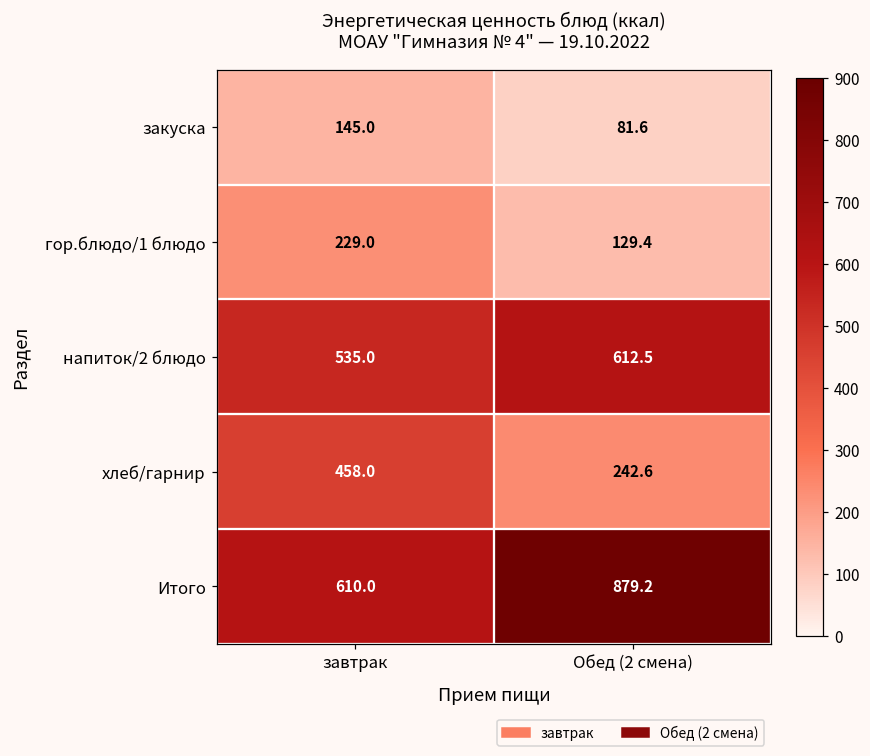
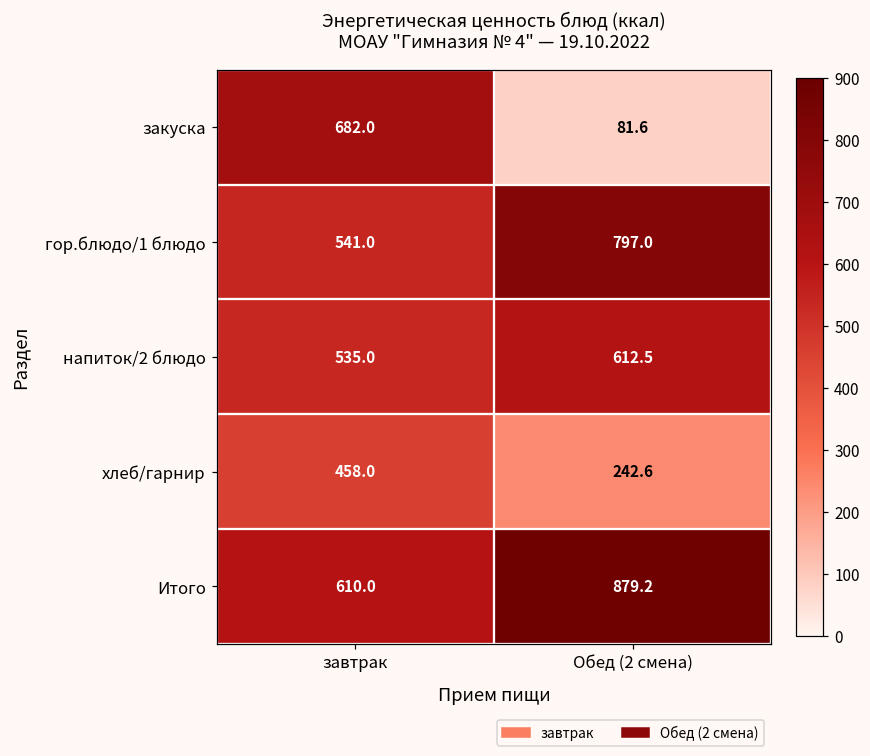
  {
    "закуска": {
-     "завтрак": 145.0,
+     "завтрак": 682.0,
      "Обед (2 смена)": 81.6
    },
    "гор.блюдо/1 блюдо": {
-     "завтрак": 229.0,
-     "Обед (2 смена)": 129.4
+     "завтрак": 541.0,
+     "Обед (2 смена)": 797.0
    },
    "напиток/2 блюдо": {
      "завтрак": 535.0,
      "Обед (2 смена)": 612.5
    },
    "хлеб/гарнир": {
      "завтрак": 458.0,
      "Обед (2 смена)": 242.6
    },
    "Итого": {
      "завтрак": 610.0,
      "Обед (2 смена)": 879.2
    }
  }
